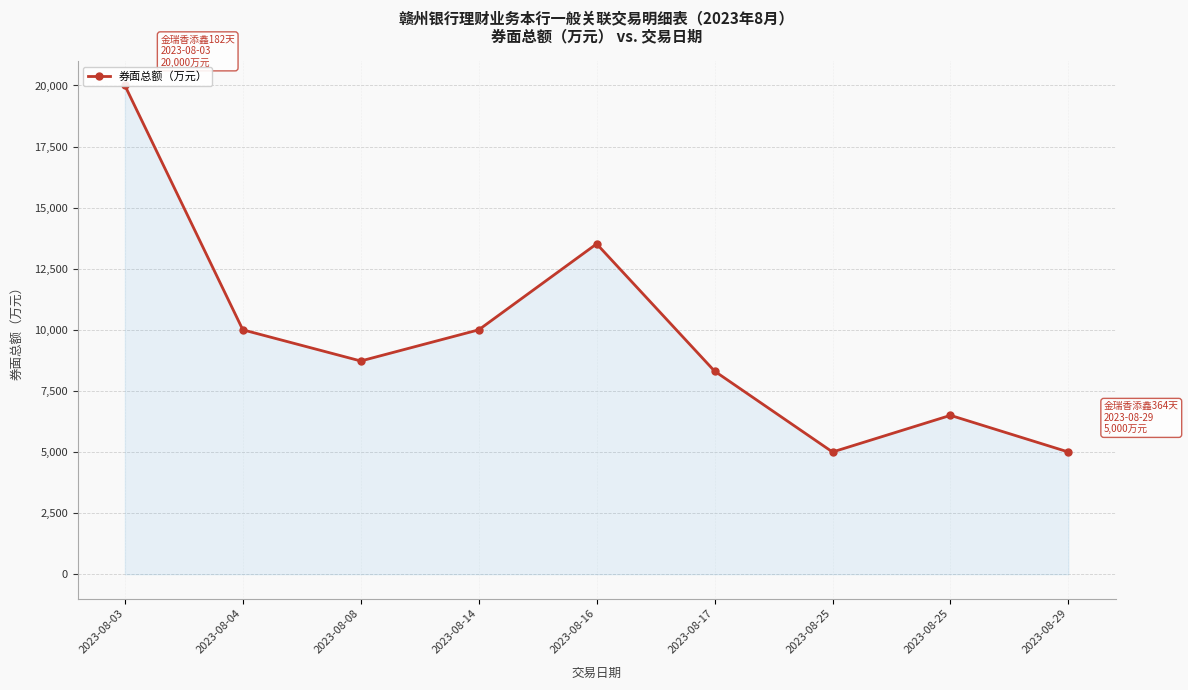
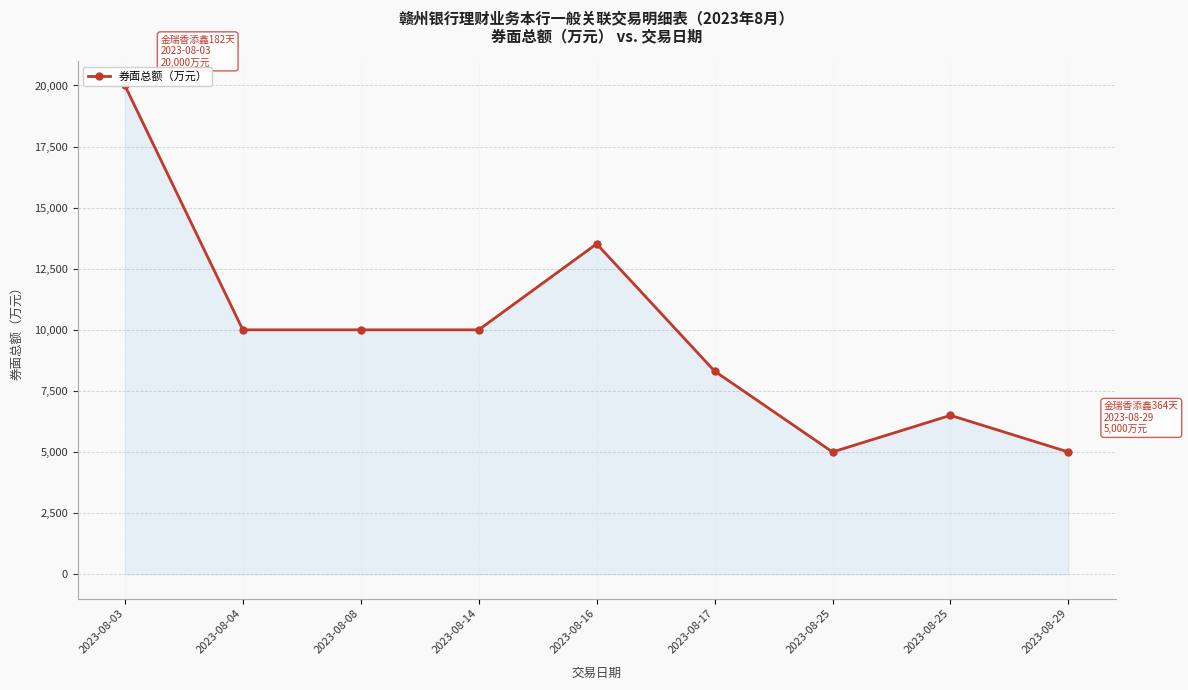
  {
    "2023-08-04": "10,000",
-   "2023-08-08": "8,700",
+   "2023-08-08": "10,000",
    "2023-08-14": "10,000",
    "2023-08-16": "13,500",
    "2023-08-17": "8,300",
    "2023-08-29": "5,000"
  }
